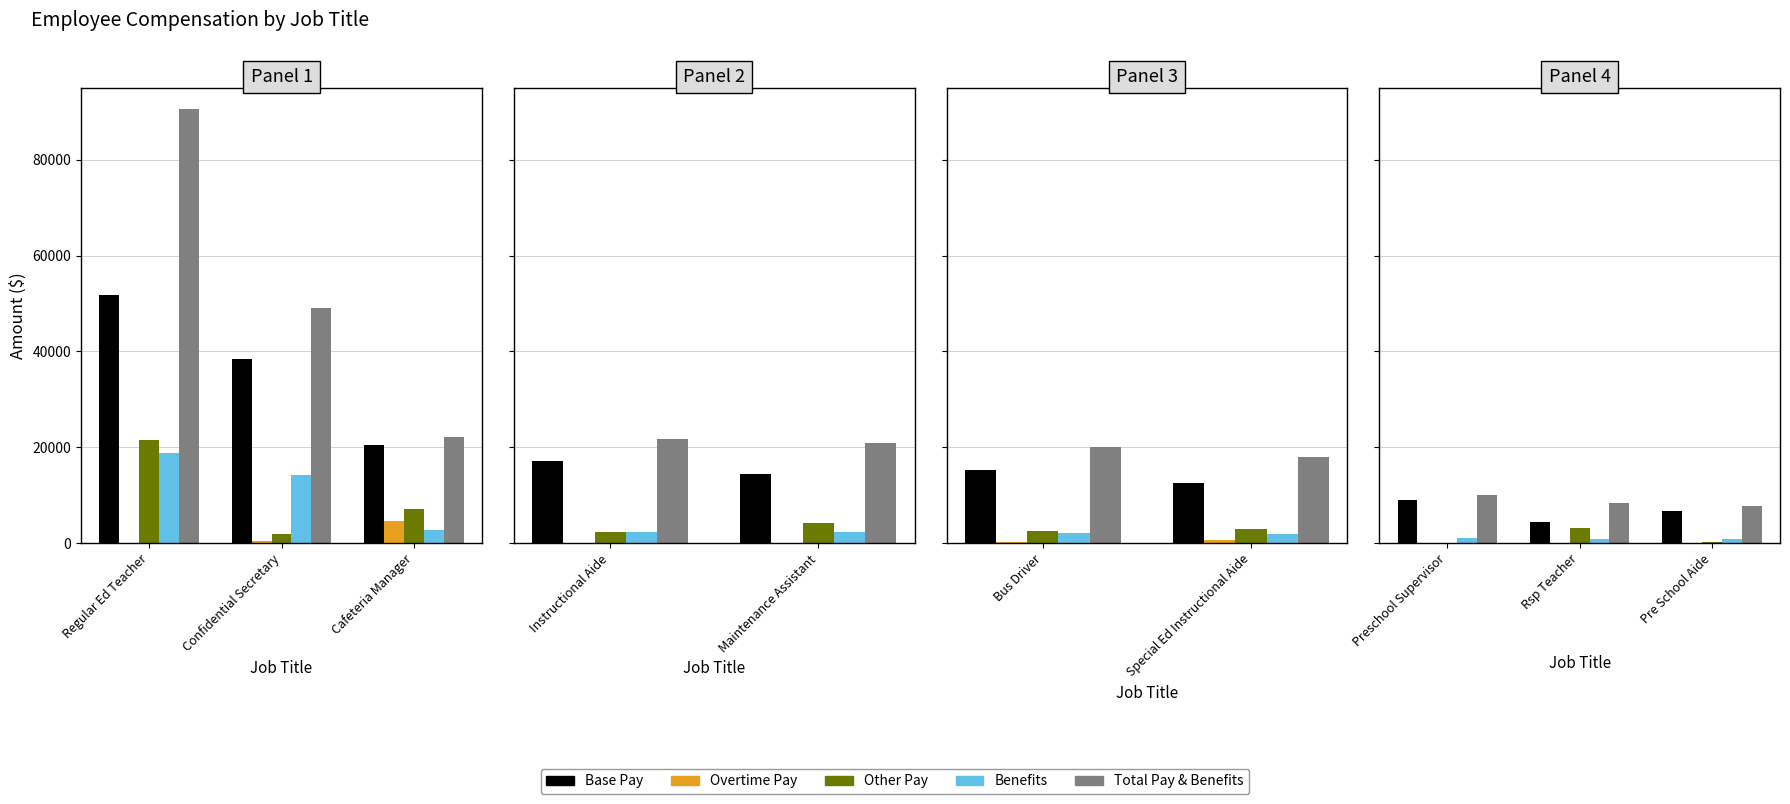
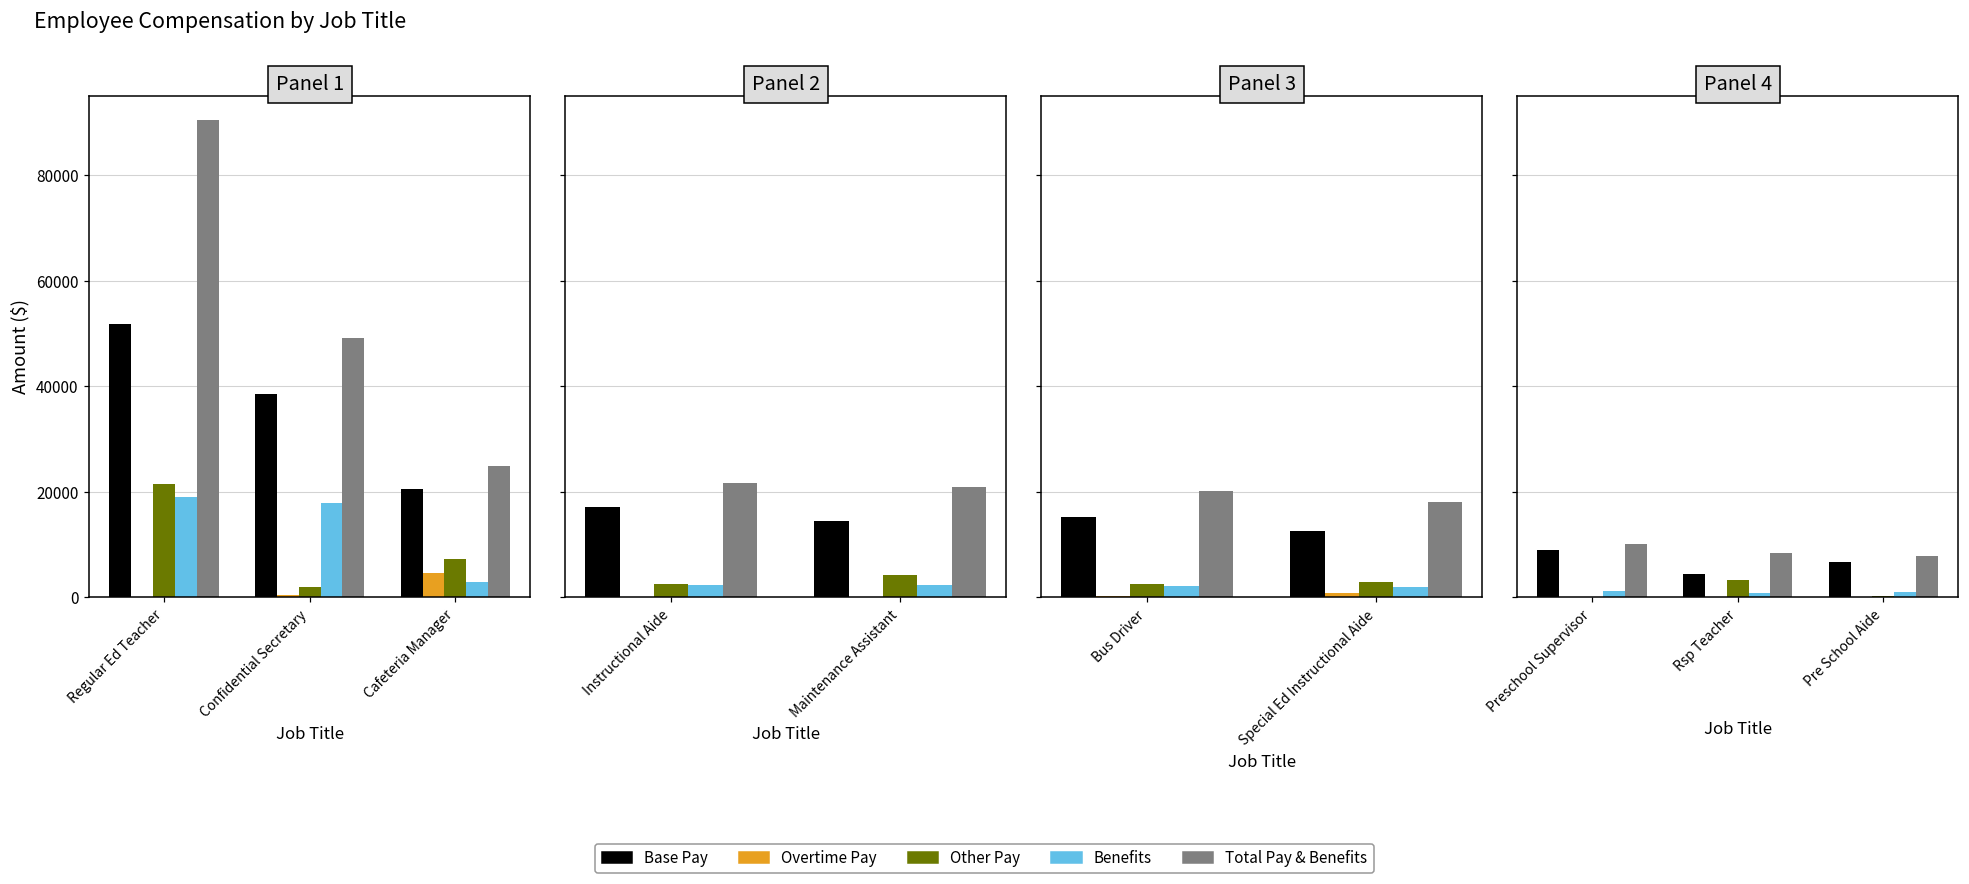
  {
    "Panel 1": {
      "Base Pay": {
        "Regular Ed Teacher": 52000,
        "Confidential Secretary": 38000,
        "Cafeteria Manager": 21000
      },
      "Overtime Pay": {
        "Regular Ed Teacher": 0,
        "Cafeteria Manager": 5000
      },
      "Other Pay": {
        "Regular Ed Teacher": 22000,
        "Confidential Secretary": 2000,
        "Cafeteria Manager": 7000
      },
      "Benefits": {
        "Regular Ed Teacher": 19000,
-       "Confidential Secretary": 14000,
+       "Confidential Secretary": 18000,
        "Cafeteria Manager": 3000
      },
      "Total Pay & Benefits": {
        "Regular Ed Teacher": 91000,
        "Confidential Secretary": 49000,
-       "Cafeteria Manager": 22000
+       "Cafeteria Manager": 25000
      }
    }
  }
